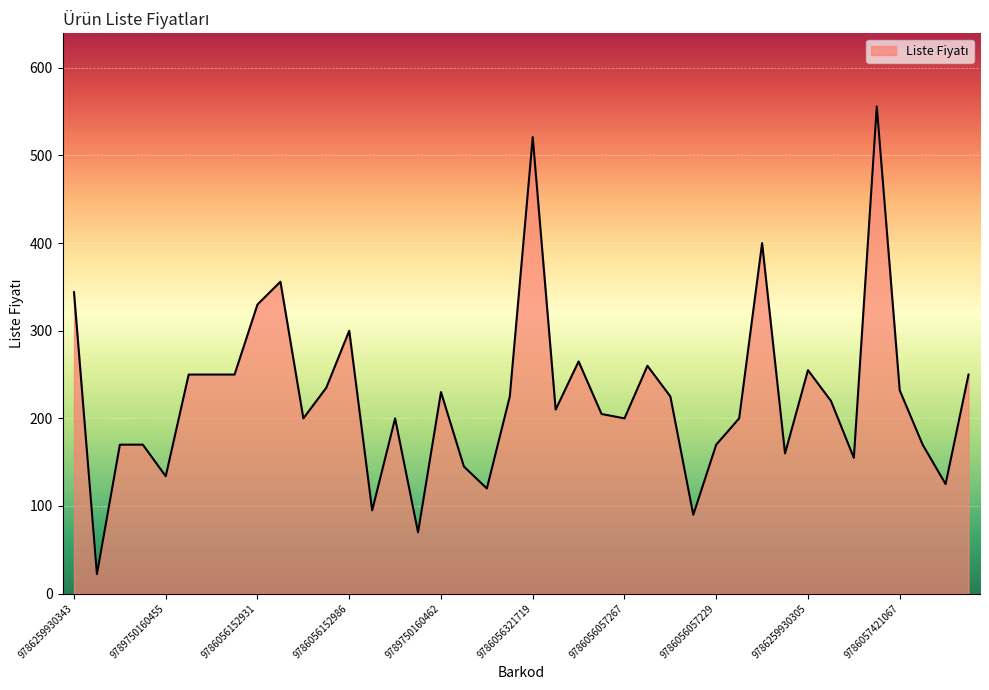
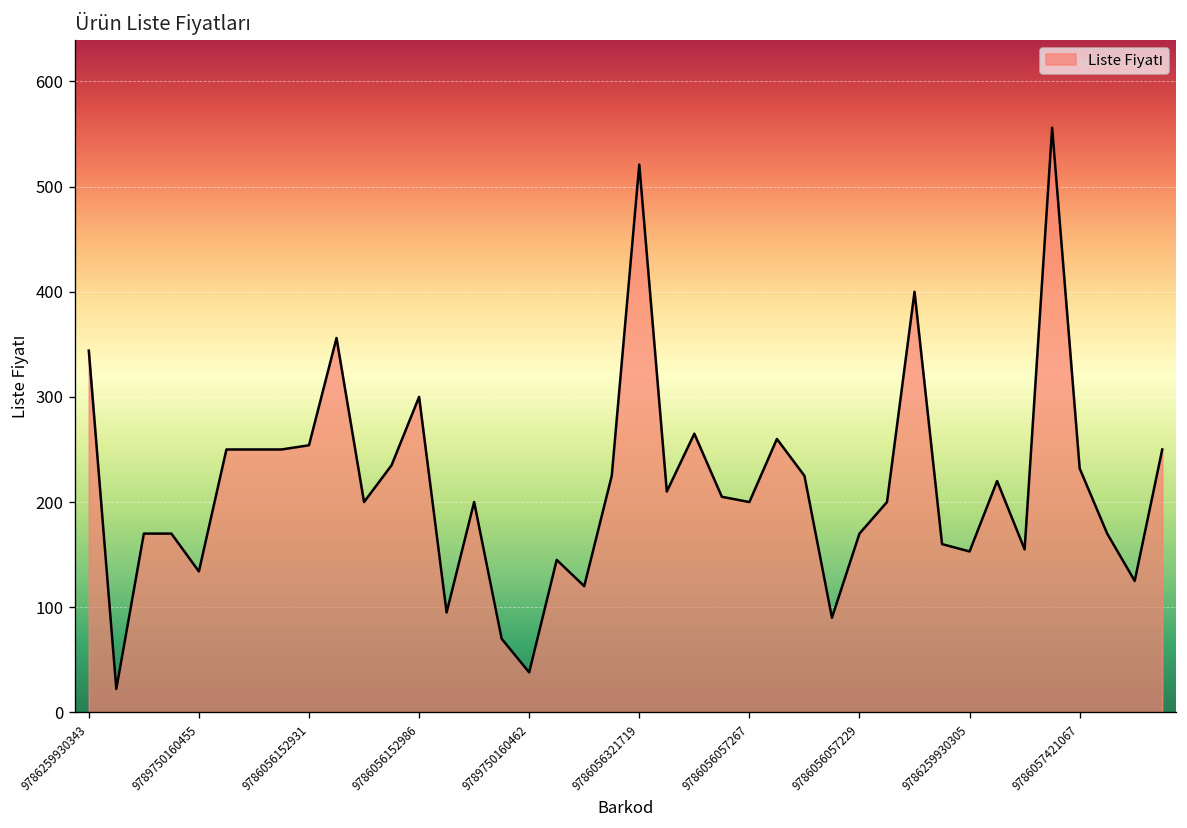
  {
    "9786259930343": 340,
    "9789750160455": 130,
-   "9786056152931": 330,
+   "9786056152931": 250,
    "9786056152986": 300,
-   "9789750160462": 230,
+   "9789750160462": 40,
    "9786056321719": 520,
    "9786056057267": 200,
    "9786056057229": 170,
-   "9786259930305": 260,
+   "9786259930305": 150,
    "9786057421067": 230
  }
